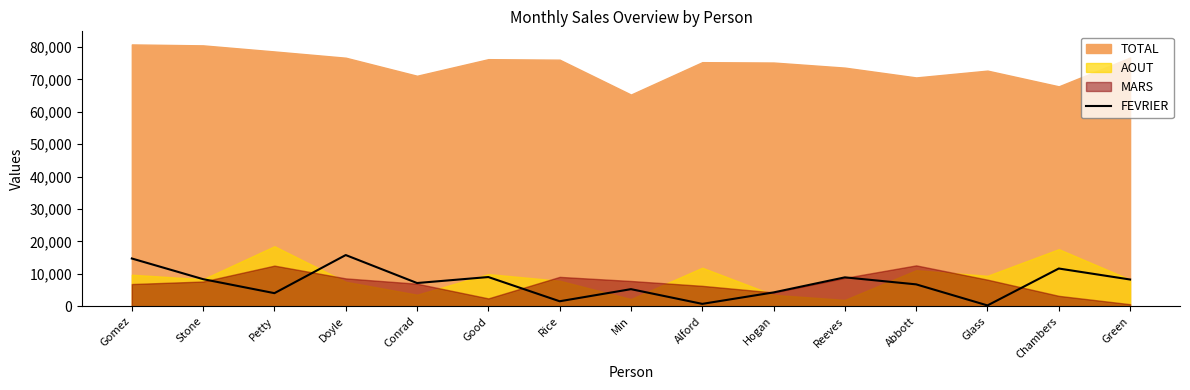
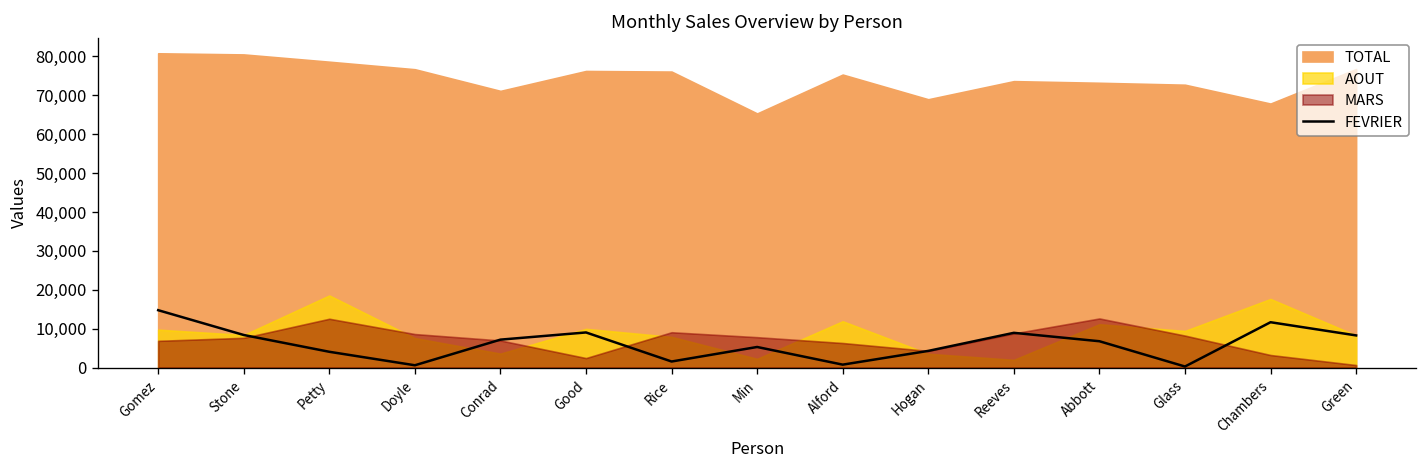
  {
    "FEVRIER": {
      "Gomez": "15,000",
      "Petty": "4,000",
-     "Doyle": "16,000",
+     "Doyle": "1,000",
      "Good": "9,000",
      "Rice": "2,000",
      "Min": "5,000",
      "Alford": "1,000",
      "Abbott": "7,000",
      "Glass": "0",
      "Chambers": "12,000"
    },
    "TOTAL": {
      "Gomez": "81,000",
      "Stone": "81,000",
      "Petty": "79,000",
      "Doyle": "77,000",
      "Conrad": "71,000",
      "Good": "76,000",
      "Rice": "76,000",
      "Min": "65,000",
      "Alford": "75,000",
-     "Hogan": "75,000",
+     "Hogan": "69,000",
      "Reeves": "74,000",
-     "Abbott": "71,000",
+     "Abbott": "73,000",
      "Glass": "73,000",
      "Chambers": "68,000"
    },
    "AOUT": {
      "Gomez": "10,000",
      "Petty": "19,000",
      "Doyle": "8,000",
      "Conrad": "4,000",
      "Good": "10,000",
      "Rice": "8,000",
      "Min": "2,000",
      "Alford": "12,000",
      "Reeves": "2,000",
      "Abbott": "11,000",
      "Glass": "9,000",
      "Chambers": "18,000"
    },
    "MARS": {
      "Gomez": "7,000",
      "Petty": "13,000",
      "Doyle": "9,000",
      "Good": "2,000",
      "Rice": "9,000",
      "Min": "8,000",
      "Alford": "6,000",
      "Abbott": "13,000",
      "Glass": "8,000",
      "Chambers": "3,000"
    }
  }
